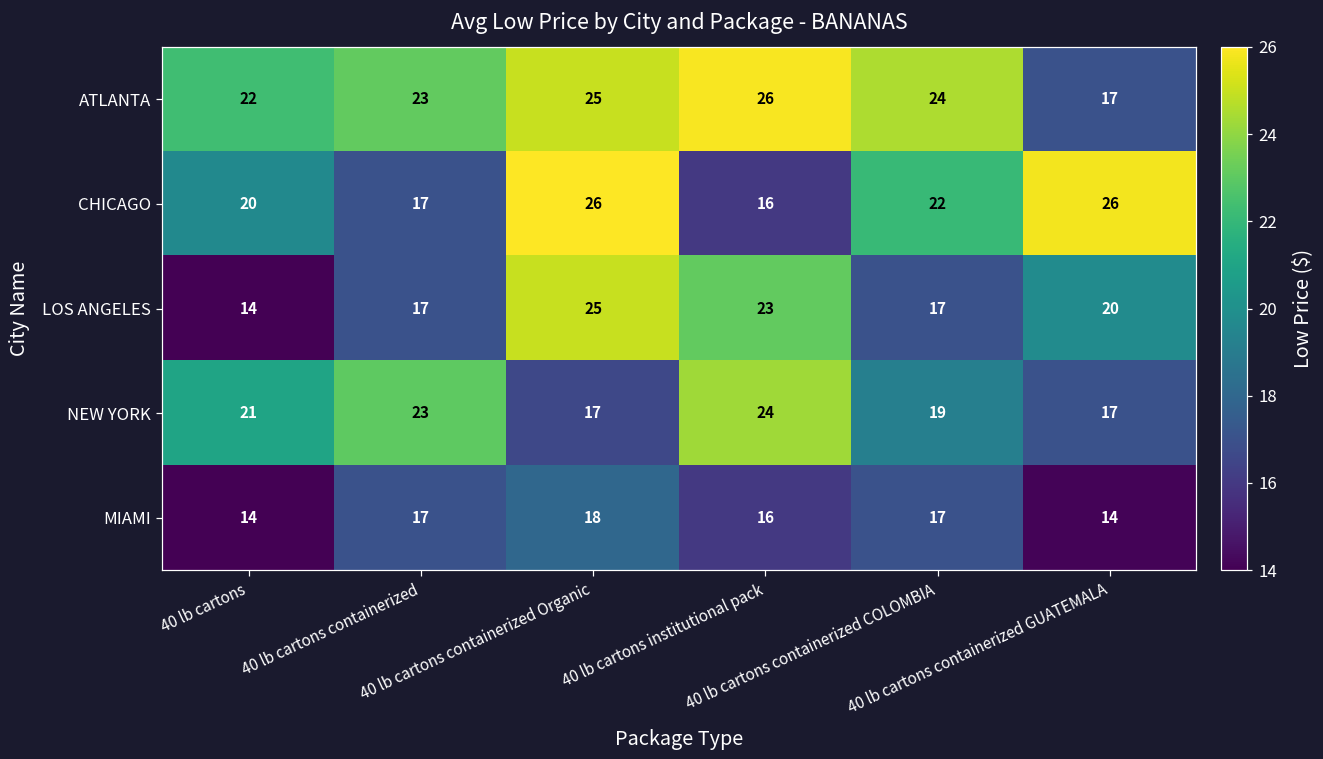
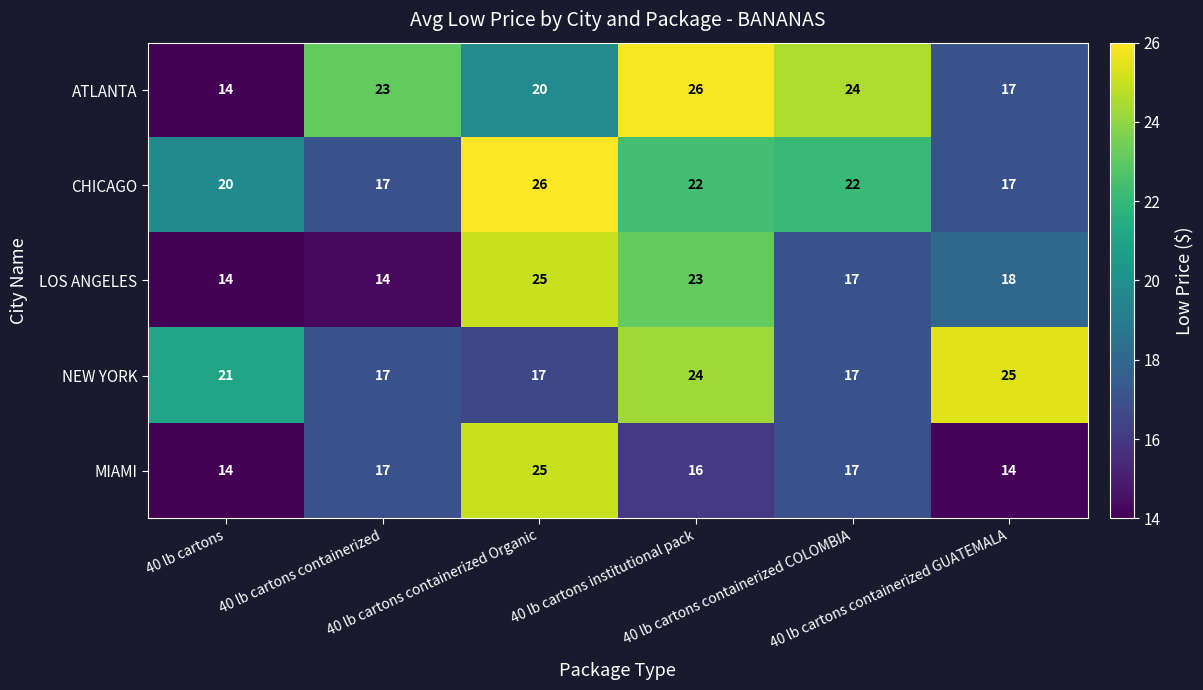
  {
    "ATLANTA": {
-     "40 lb cartons": 22,
+     "40 lb cartons": 14,
      "40 lb cartons containerized": 23,
-     "40 lb cartons containerized Organic": 25,
+     "40 lb cartons containerized Organic": 20,
      "40 lb cartons institutional pack": 26,
      "40 lb cartons containerized COLOMBIA": 24,
      "40 lb cartons containerized GUATEMALA": 17
    },
    "CHICAGO": {
      "40 lb cartons": 20,
      "40 lb cartons containerized": 17,
      "40 lb cartons containerized Organic": 26,
-     "40 lb cartons institutional pack": 16,
+     "40 lb cartons institutional pack": 22,
      "40 lb cartons containerized COLOMBIA": 22,
-     "40 lb cartons containerized GUATEMALA": 26
+     "40 lb cartons containerized GUATEMALA": 17
    },
    "LOS ANGELES": {
      "40 lb cartons": 14,
-     "40 lb cartons containerized": 17,
+     "40 lb cartons containerized": 14,
      "40 lb cartons containerized Organic": 25,
      "40 lb cartons institutional pack": 23,
      "40 lb cartons containerized COLOMBIA": 17,
-     "40 lb cartons containerized GUATEMALA": 20
+     "40 lb cartons containerized GUATEMALA": 18
    },
    "NEW YORK": {
      "40 lb cartons": 21,
-     "40 lb cartons containerized": 23,
+     "40 lb cartons containerized": 17,
      "40 lb cartons containerized Organic": 17,
      "40 lb cartons institutional pack": 24,
-     "40 lb cartons containerized COLOMBIA": 19,
-     "40 lb cartons containerized GUATEMALA": 17
+     "40 lb cartons containerized COLOMBIA": 17,
+     "40 lb cartons containerized GUATEMALA": 25
    },
    "MIAMI": {
      "40 lb cartons": 14,
      "40 lb cartons containerized": 17,
-     "40 lb cartons containerized Organic": 18,
+     "40 lb cartons containerized Organic": 25,
      "40 lb cartons institutional pack": 16,
      "40 lb cartons containerized COLOMBIA": 17,
      "40 lb cartons containerized GUATEMALA": 14
    }
  }
